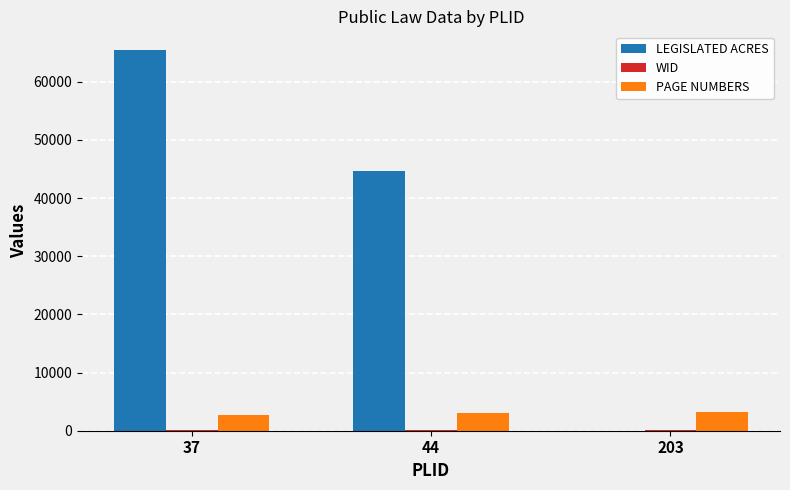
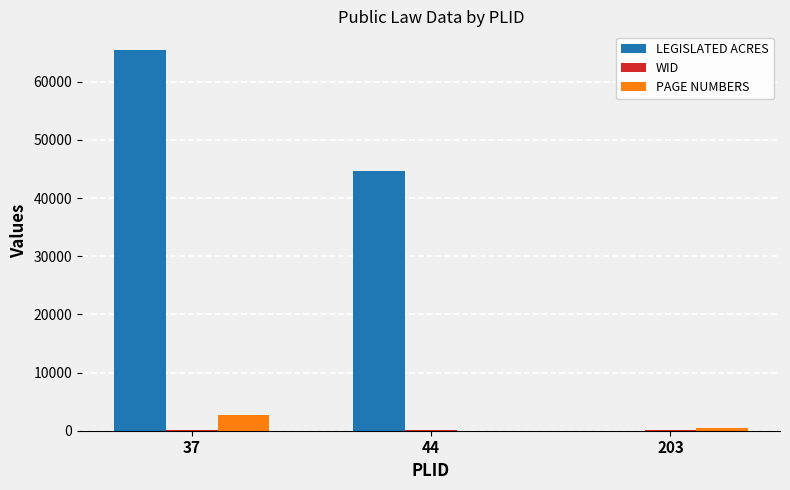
  {
    "LEGISLATED ACRES": {
      "37": 65000,
      "44": 45000,
      "203": 0
    },
    "PAGE NUMBERS": {
      "37": 3000,
-     "44": 3000,
-     "203": 3000
+     "44": 0,
+     "203": 1000
    }
  }
